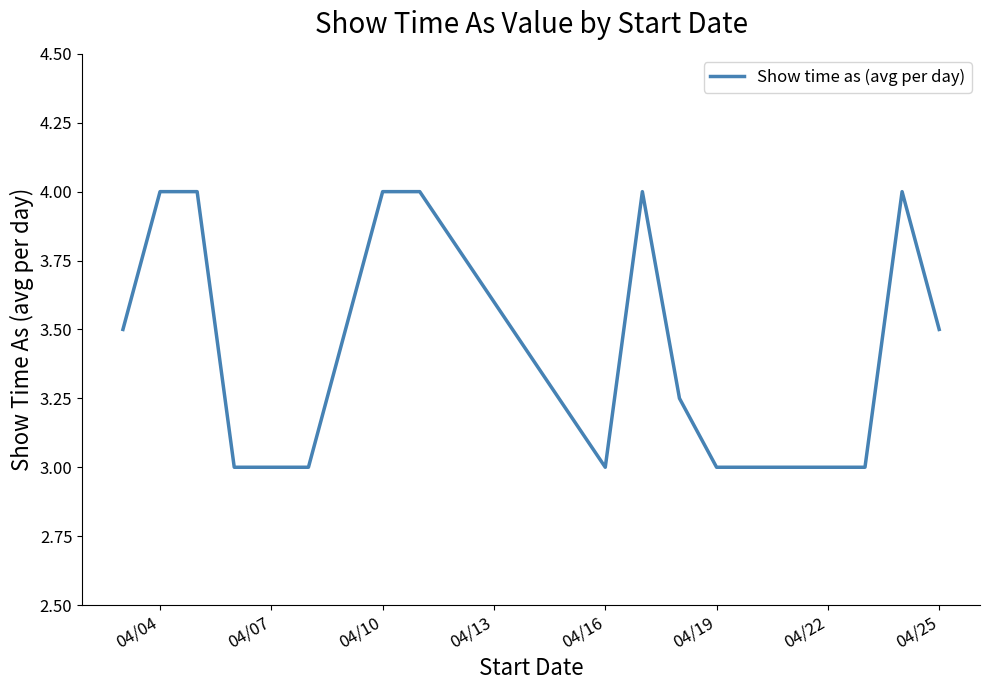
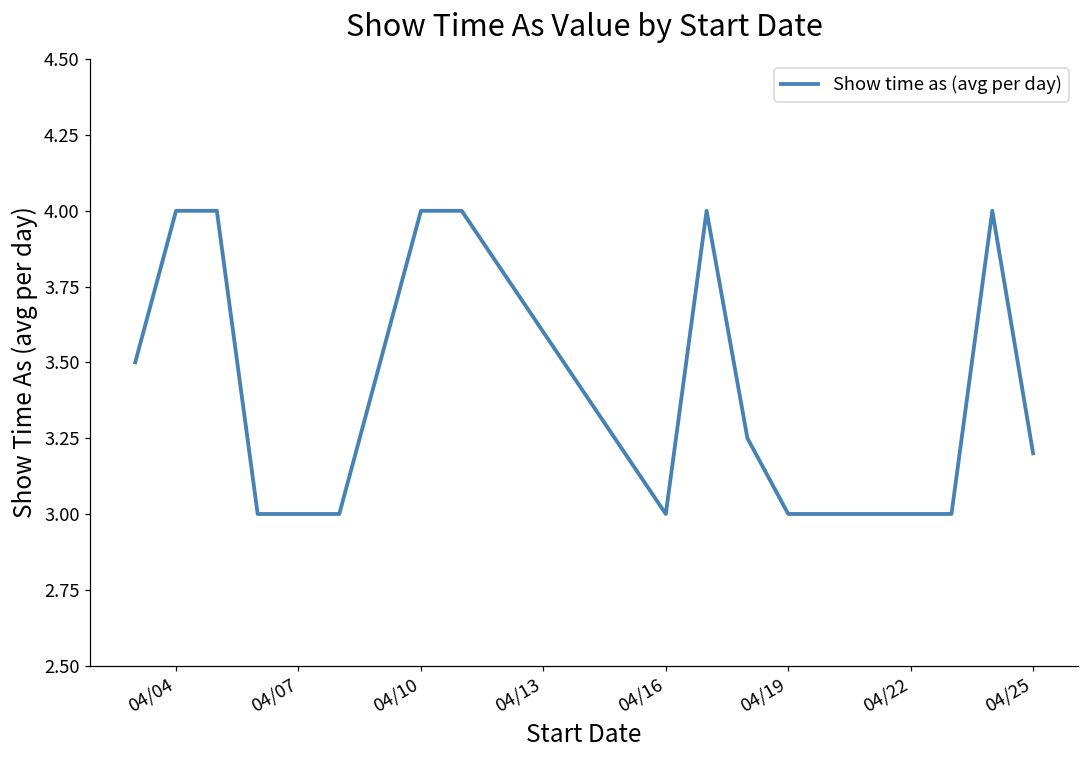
  {
    "04/04": 4.0,
    "04/07": 3.0,
    "04/10": 4.0,
    "04/16": 3.0,
    "04/19": 3.0,
    "04/22": 3.0,
-   "04/25": 3.5
+   "04/25": 3.2
  }
